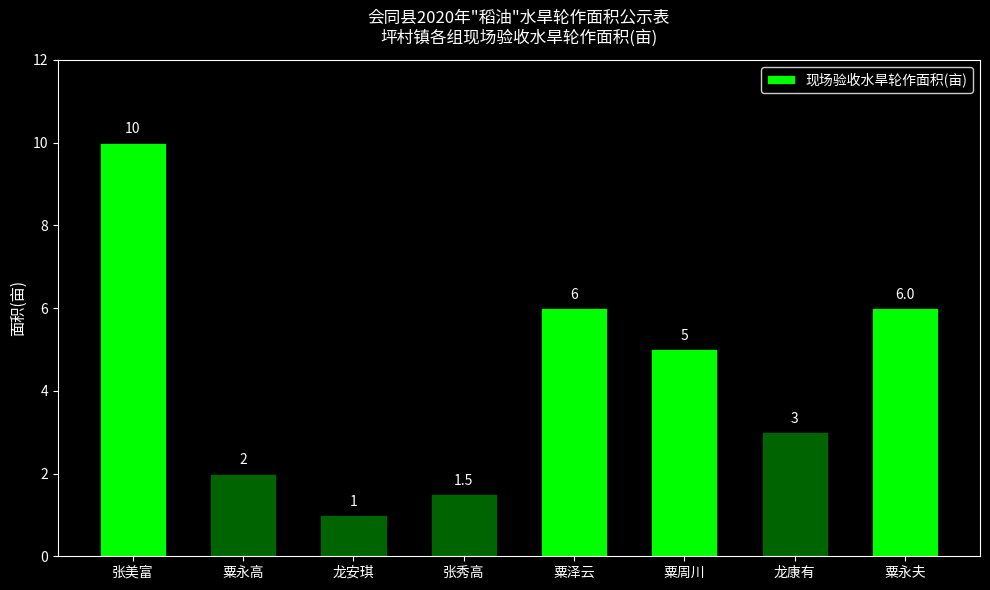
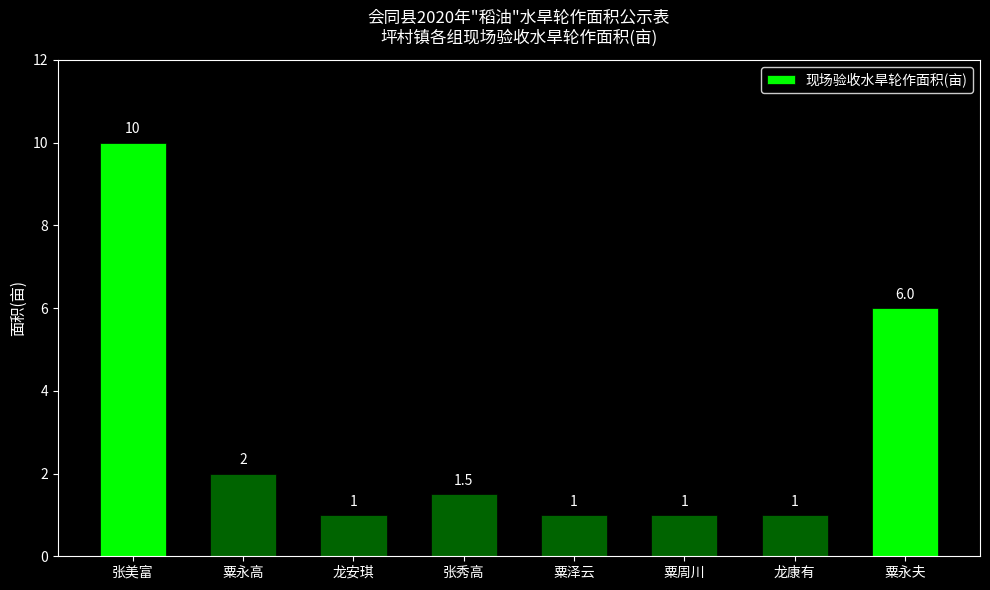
  {
    "张美富": 10,
    "粟永高": 2,
    "龙安琪": 1,
    "张秀高": 1.5,
-   "粟泽云": 6,
-   "粟周川": 5,
-   "龙康有": 3,
+   "粟泽云": 1,
+   "粟周川": 1,
+   "龙康有": 1,
    "粟永夫": 6.0
  }
